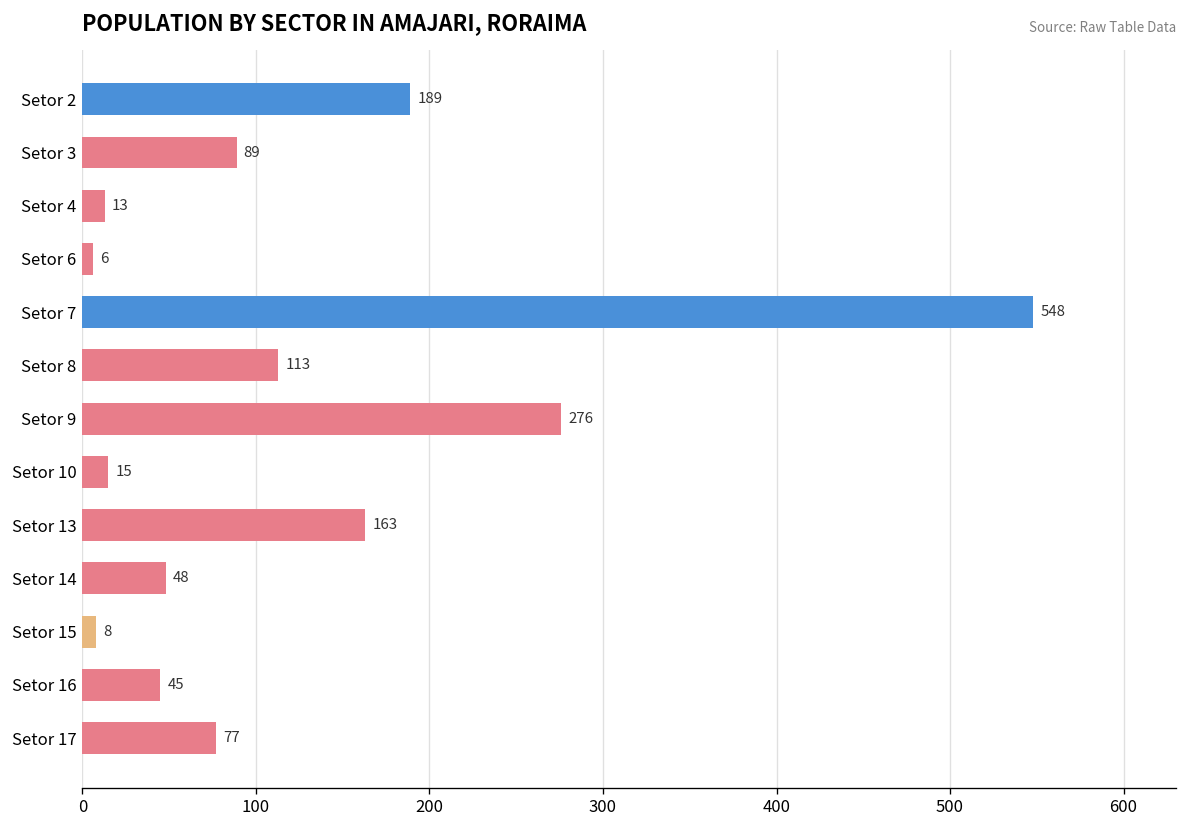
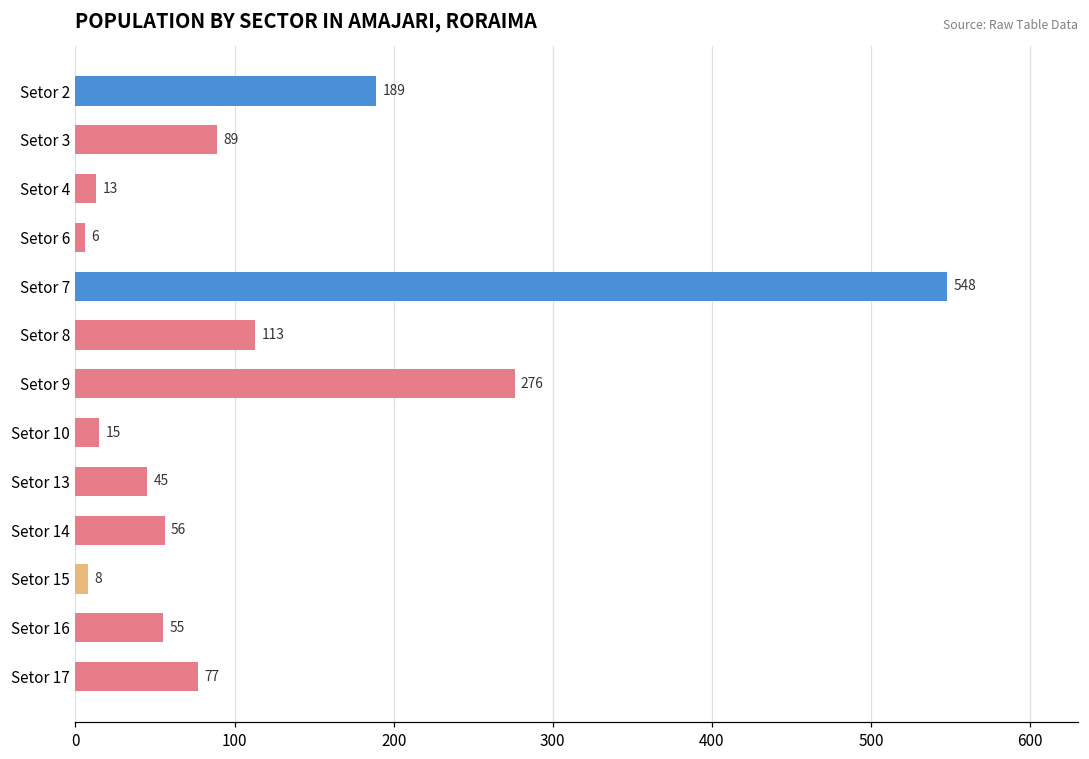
  {
    "Setor 2": 189,
    "Setor 3": 89,
    "Setor 4": 13,
    "Setor 6": 6,
    "Setor 7": 548,
    "Setor 8": 113,
    "Setor 9": 276,
    "Setor 10": 15,
-   "Setor 13": 163,
-   "Setor 14": 48,
+   "Setor 13": 45,
+   "Setor 14": 56,
    "Setor 15": 8,
-   "Setor 16": 45,
+   "Setor 16": 55,
    "Setor 17": 77
  }
